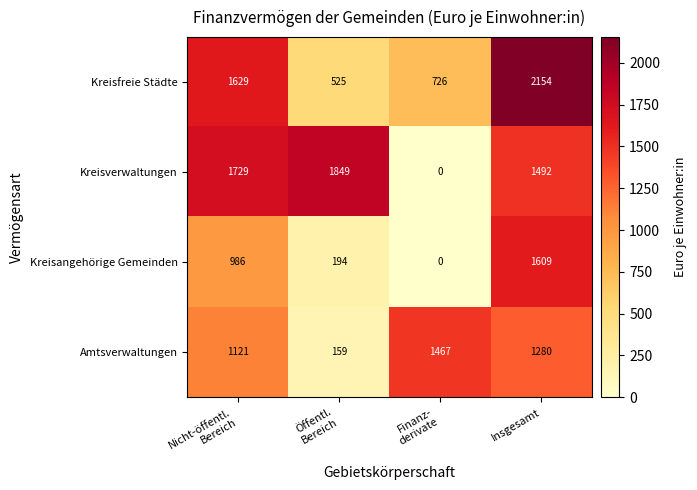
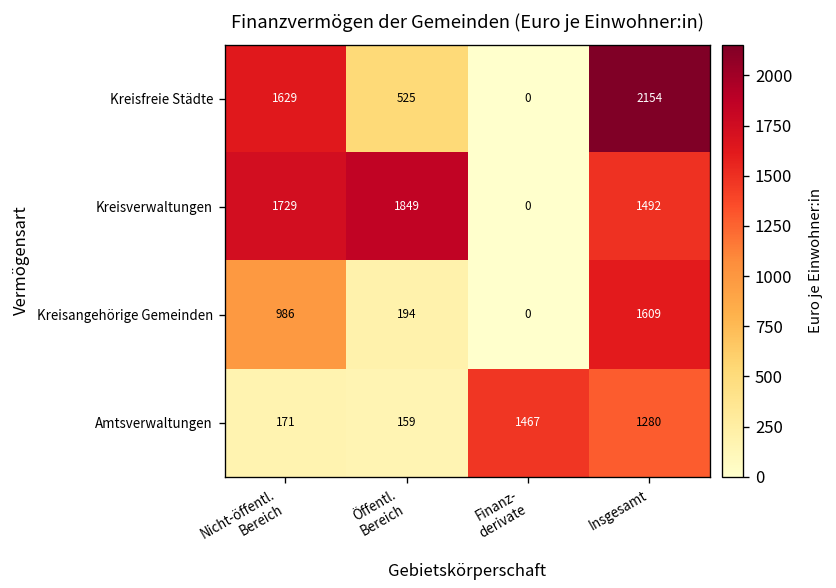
  {
    "Kreisfreie Städte": {
      "Nicht-öffentl. Bereich": 1629,
      "Öffentl. Bereich": 525,
-     "Finanz- derivate": 726,
+     "Finanz- derivate": 0,
      "Insgesamt": 2154
    },
    "Kreisverwaltungen": {
      "Nicht-öffentl. Bereich": 1729,
      "Öffentl. Bereich": 1849,
      "Finanz- derivate": 0,
      "Insgesamt": 1492
    },
    "Kreisangehörige Gemeinden": {
      "Nicht-öffentl. Bereich": 986,
      "Öffentl. Bereich": 194,
      "Finanz- derivate": 0,
      "Insgesamt": 1609
    },
    "Amtsverwaltungen": {
-     "Nicht-öffentl. Bereich": 1121,
+     "Nicht-öffentl. Bereich": 171,
      "Öffentl. Bereich": 159,
      "Finanz- derivate": 1467,
      "Insgesamt": 1280
    }
  }
